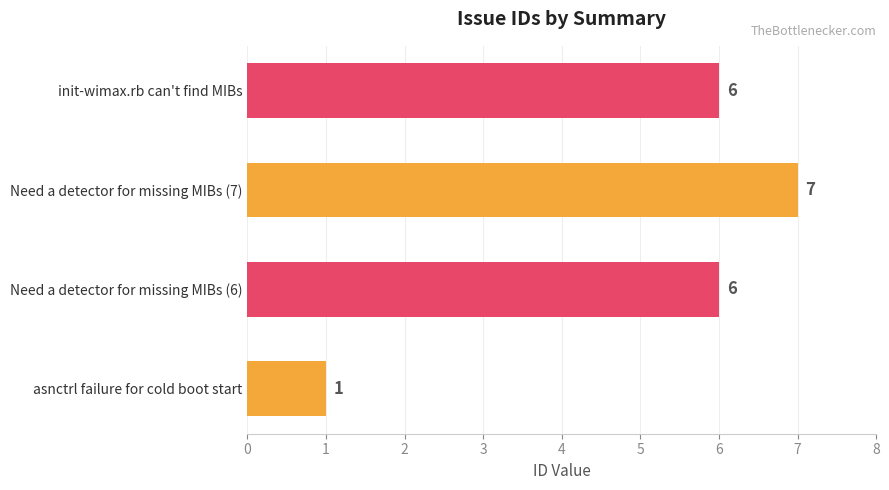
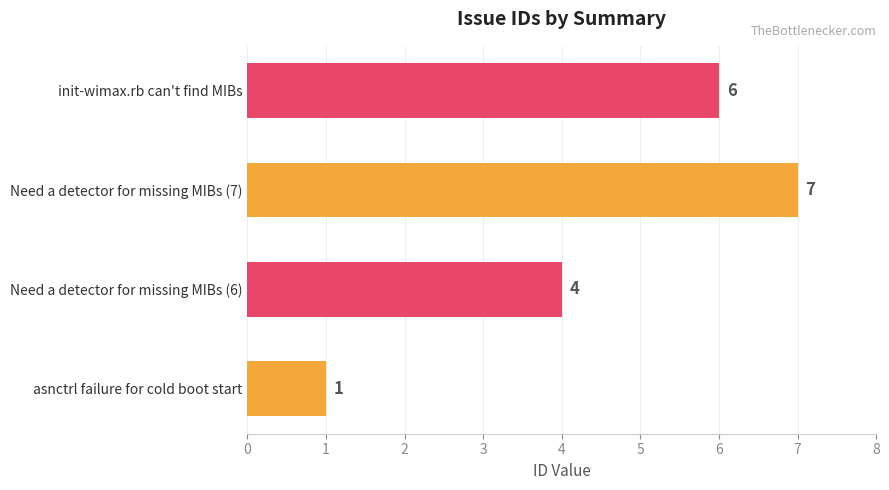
  {
    "init-wimax.rb can't find MIBs": 6,
    "Need a detector for missing MIBs (7)": 7,
-   "Need a detector for missing MIBs (6)": 6,
+   "Need a detector for missing MIBs (6)": 4,
    "asnctrl failure for cold boot start": 1
  }
